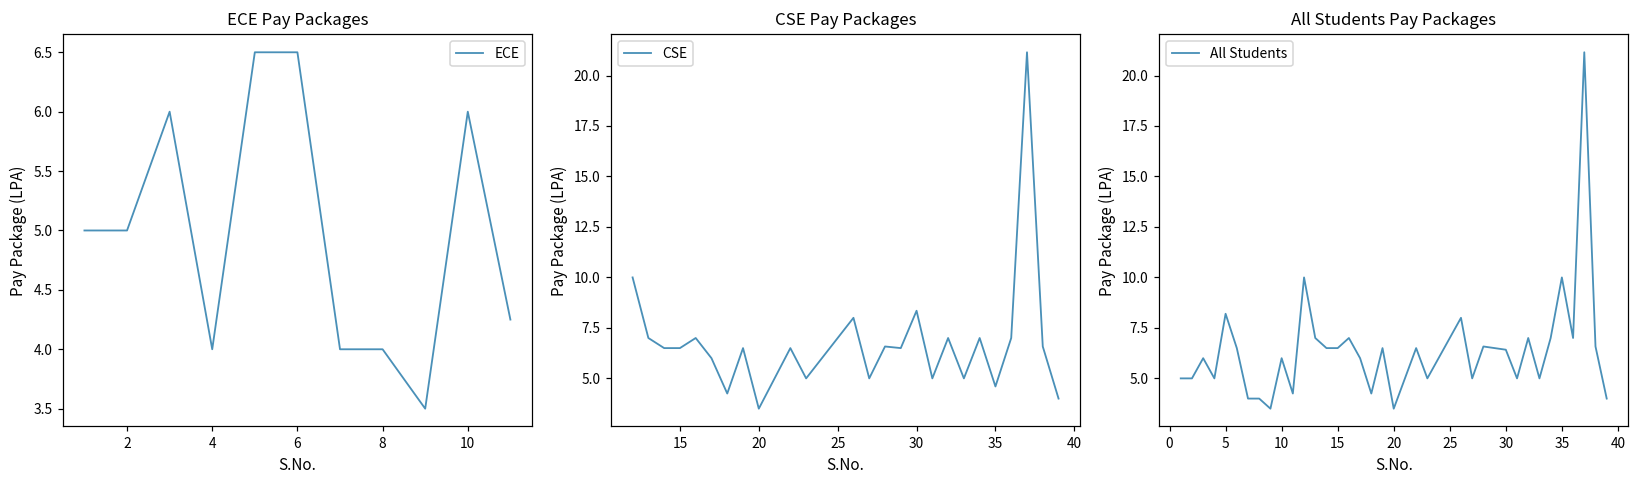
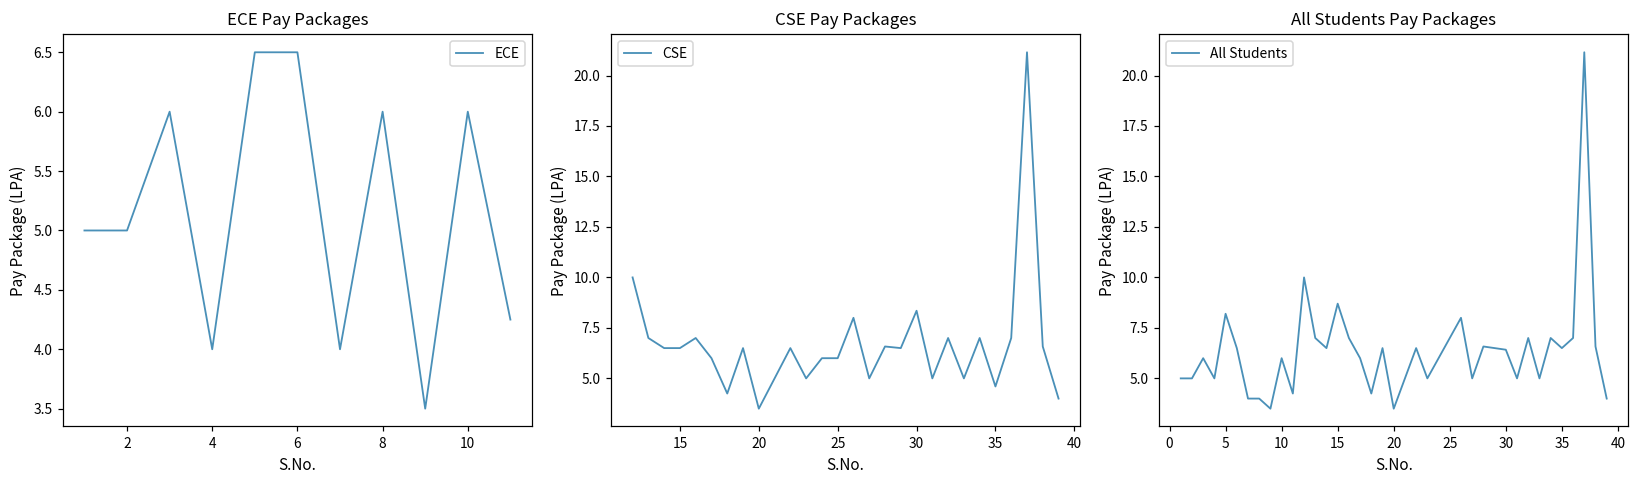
  {
    "ECE Pay Packages": {
      "2": 5,
      "4": 4,
      "6": 6.50,
-     "8": 4,
+     "8": 6,
      "10": 6
    },
    "CSE Pay Packages": {
      "15": 6.5,
      "20": 3.5,
-     "25": 7,
+     "25": 6,
      "30": 8.4,
      "35": 4.6
    },
    "All Students Pay Packages": {
      "5": 8.2,
      "10": 6.0,
-     "15": 6.5,
+     "15": 8.7,
      "20": 3.5,
      "25": 7.0,
      "30": 6.4,
-     "35": 10.0
+     "35": 6.5
    }
  }
